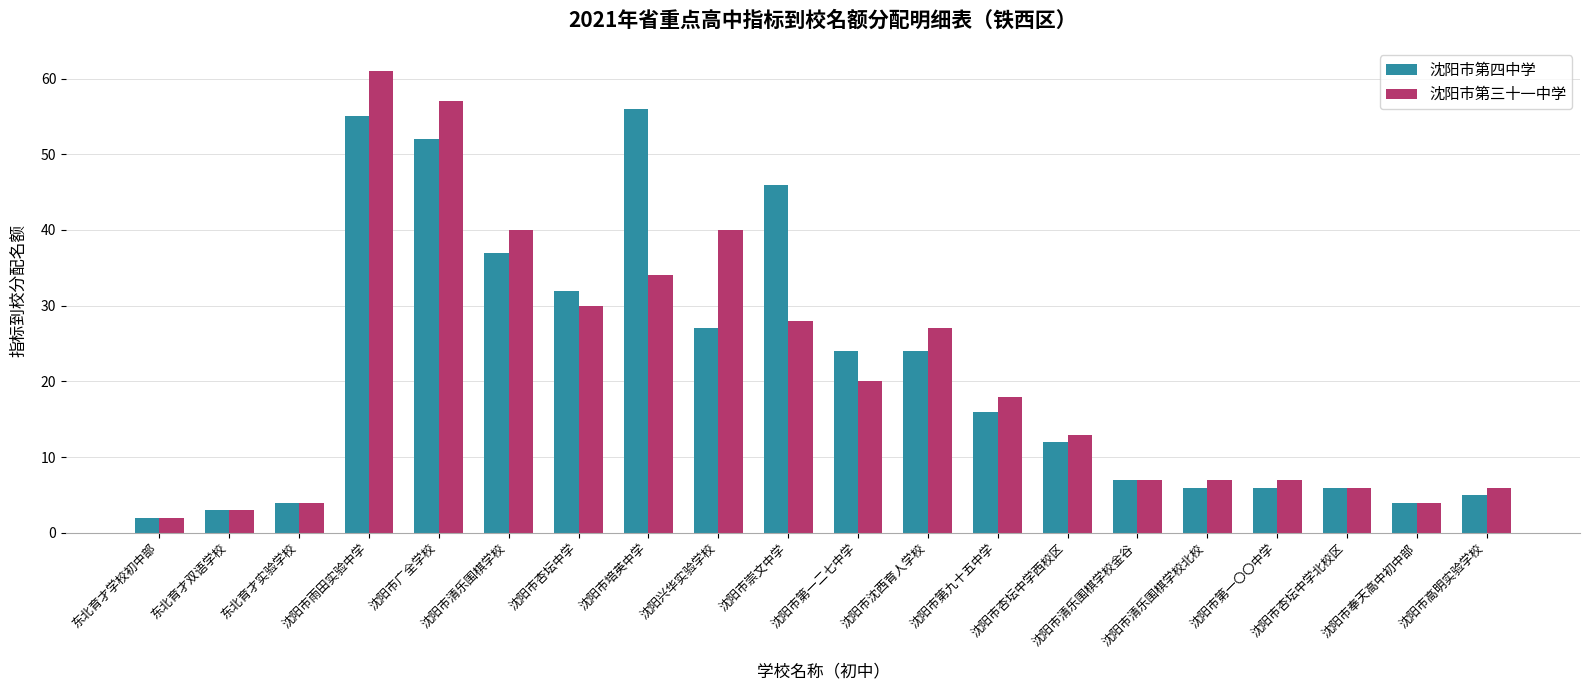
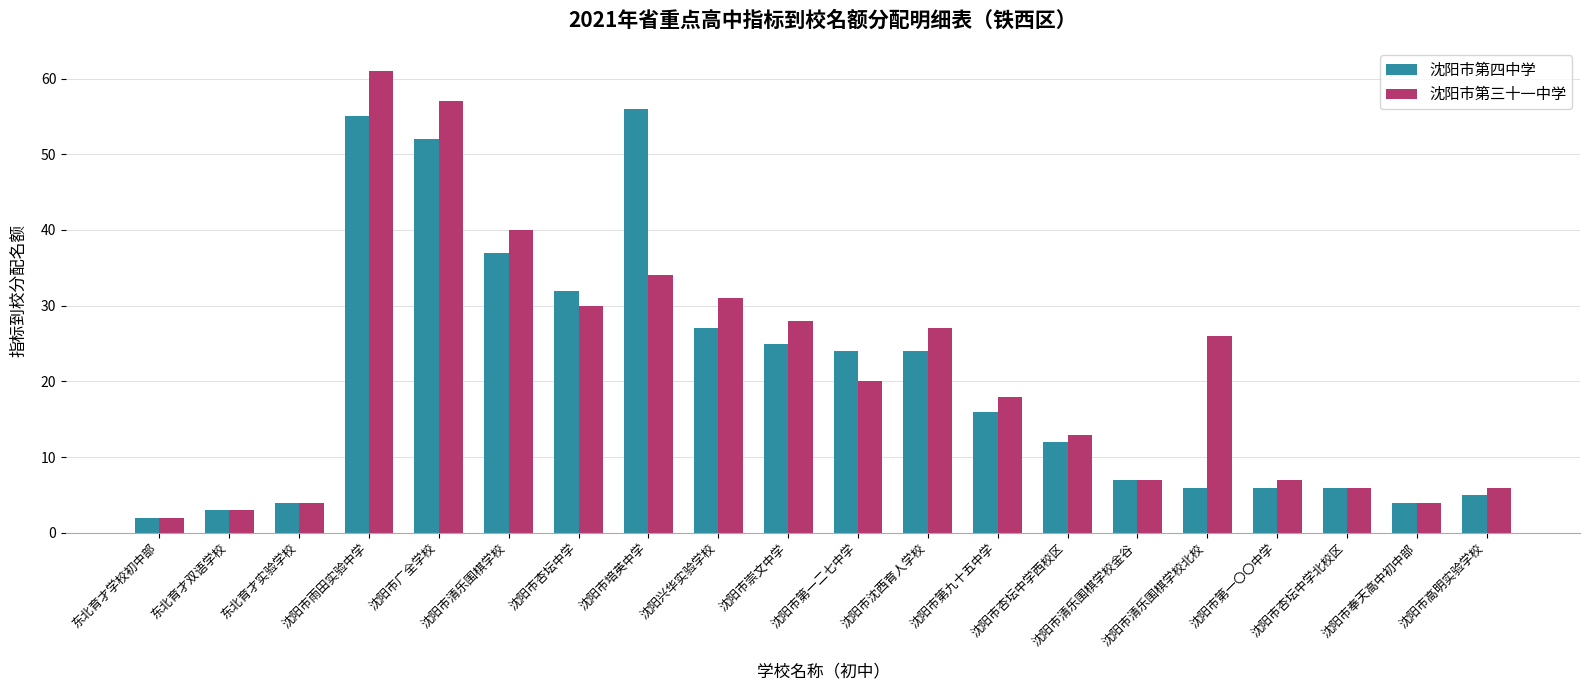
  {
    "沈阳市第四中学": {
      "东北育才学校初中部": 2,
      "东北育才双语学校": 3,
      "东北育才实验学校": 4,
      "沈阳市雨田实验中学": 55,
      "沈阳市广全学校": 52,
      "沈阳市清乐围棋学校": 37,
      "沈阳市杏坛中学": 32,
      "沈阳市培英中学": 56,
      "沈阳兴华实验学校": 27,
-     "沈阳市崇文中学": 46,
+     "沈阳市崇文中学": 25,
      "沈阳市第一二七中学": 24,
      "沈阳市沈西育人学校": 24,
      "沈阳市第九十五中学": 16,
      "沈阳市杏坛中学西校区": 12,
      "沈阳市清乐围棋学校金谷": 7,
      "沈阳市清乐围棋学校北校": 6,
      "沈阳市第一〇〇中学": 6,
      "沈阳市杏坛中学北校区": 6,
      "沈阳市奉天高中初中部": 4,
      "沈阳市高明实验学校": 5
    },
    "沈阳市第三十一中学": {
      "东北育才学校初中部": 2,
      "东北育才双语学校": 3,
      "东北育才实验学校": 4,
      "沈阳市雨田实验中学": 61,
      "沈阳市广全学校": 57,
      "沈阳市清乐围棋学校": 40,
      "沈阳市杏坛中学": 30,
      "沈阳市培英中学": 34,
-     "沈阳兴华实验学校": 40,
+     "沈阳兴华实验学校": 31,
      "沈阳市崇文中学": 28,
      "沈阳市第一二七中学": 20,
      "沈阳市沈西育人学校": 27,
      "沈阳市第九十五中学": 18,
      "沈阳市杏坛中学西校区": 13,
      "沈阳市清乐围棋学校金谷": 7,
-     "沈阳市清乐围棋学校北校": 7,
+     "沈阳市清乐围棋学校北校": 26,
      "沈阳市第一〇〇中学": 7,
      "沈阳市杏坛中学北校区": 6,
      "沈阳市奉天高中初中部": 4,
      "沈阳市高明实验学校": 6
    }
  }
